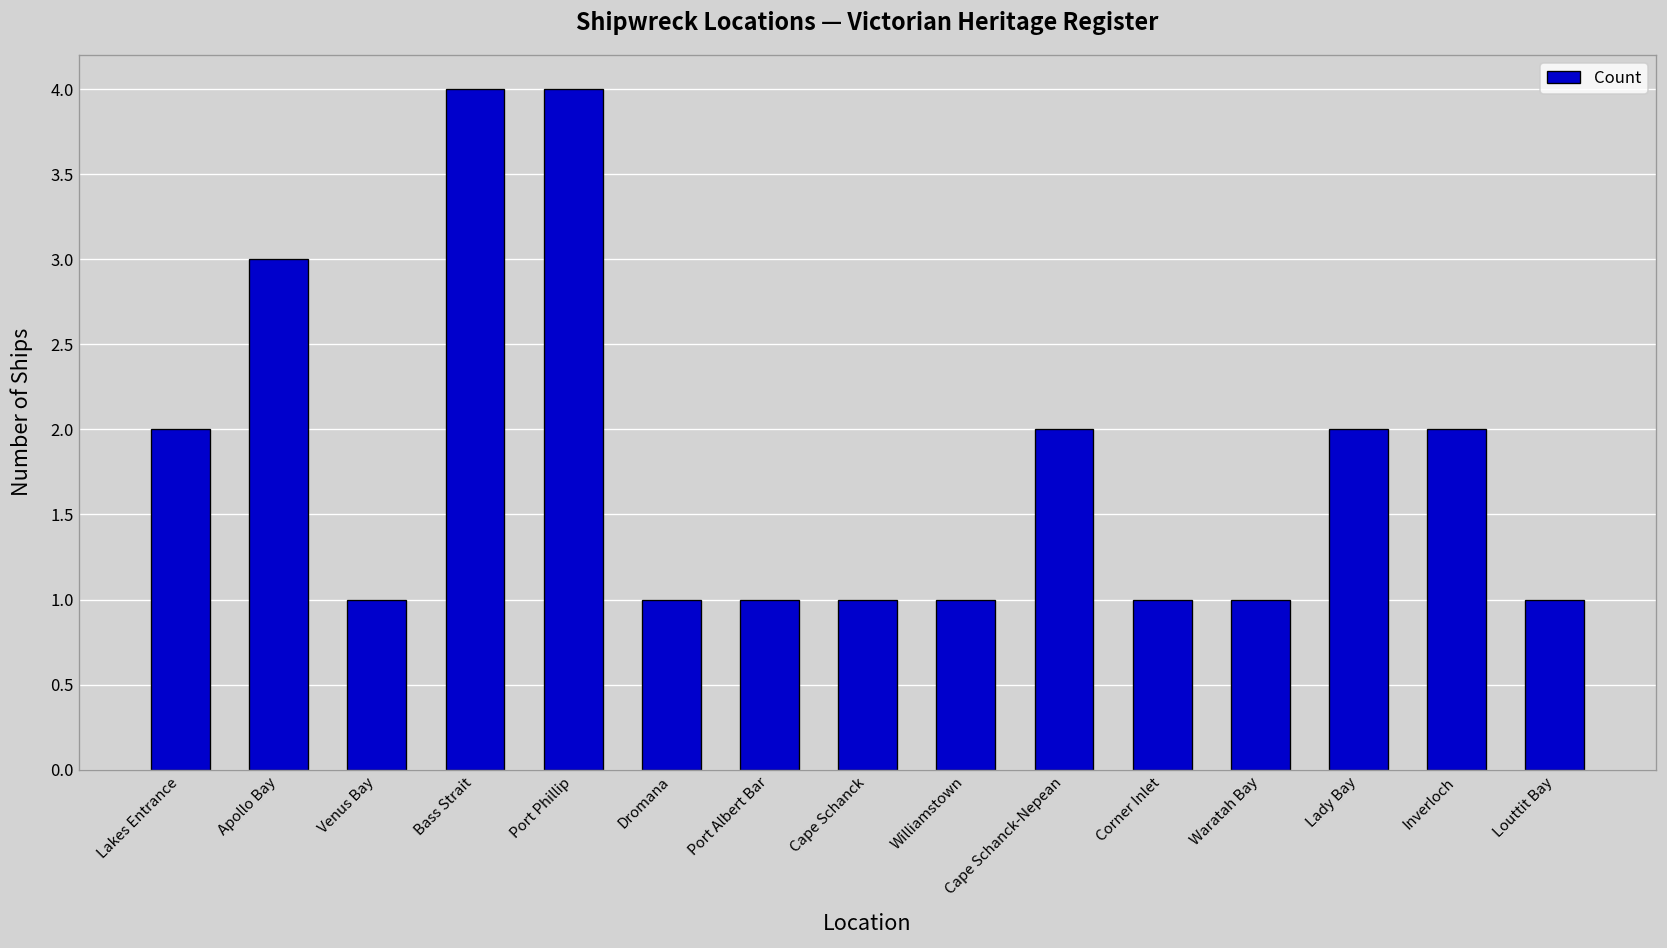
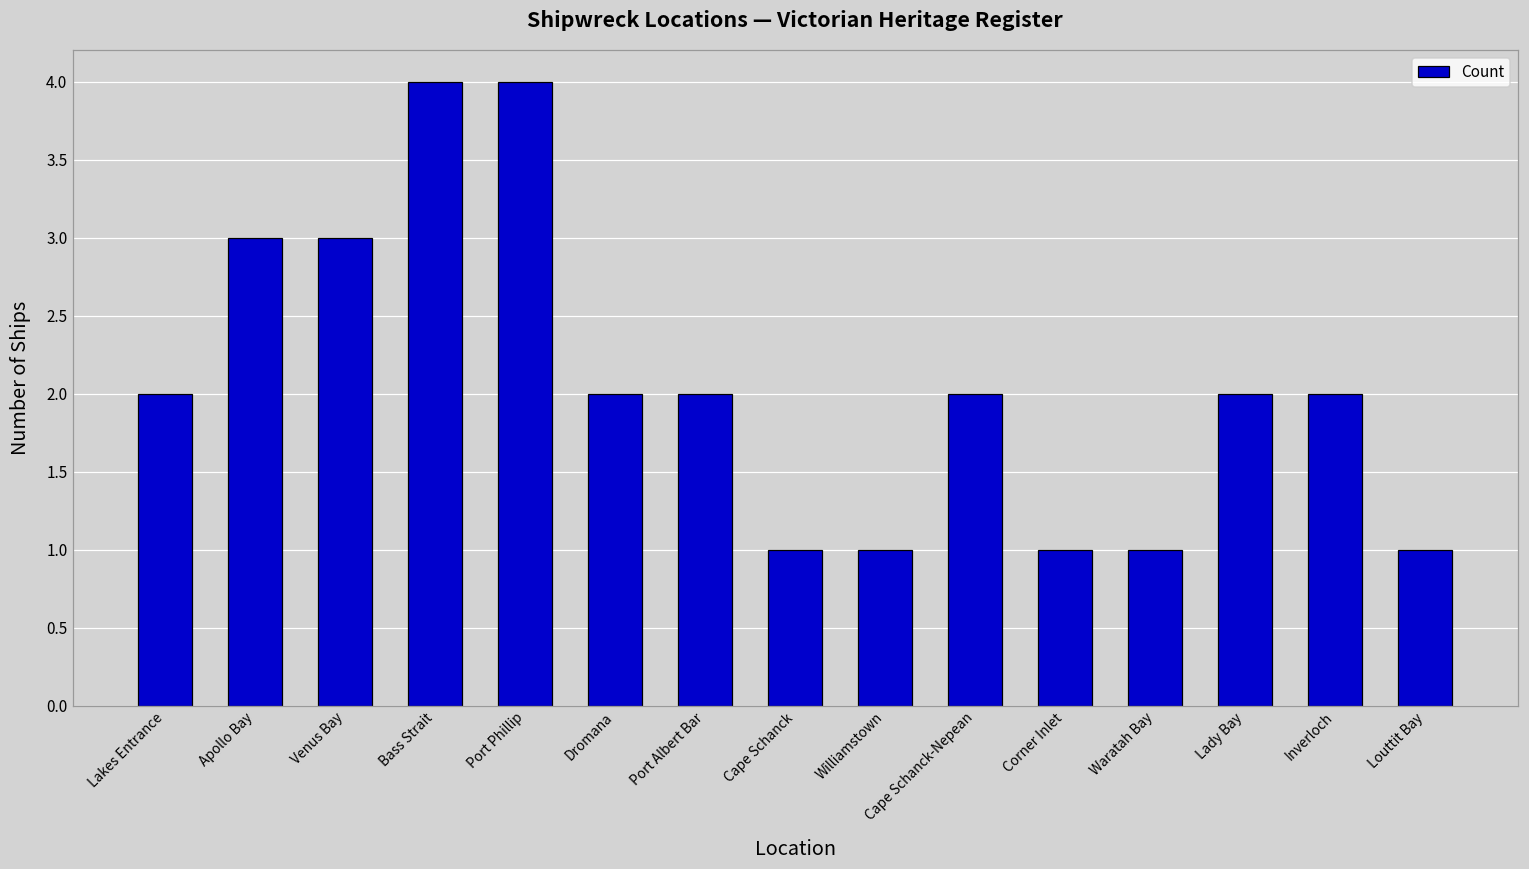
  {
    "Lakes Entrance": 2,
    "Apollo Bay": 3,
-   "Venus Bay": 1,
+   "Venus Bay": 3,
    "Bass Strait": 4,
    "Port Phillip": 4,
-   "Dromana": 1,
-   "Port Albert Bar": 1,
+   "Dromana": 2,
+   "Port Albert Bar": 2,
    "Cape Schanck": 1,
    "Williamstown": 1,
    "Cape Schanck-Nepean": 2,
    "Corner Inlet": 1,
    "Waratah Bay": 1,
    "Lady Bay": 2,
    "Inverloch": 2,
    "Louttit Bay": 1
  }
